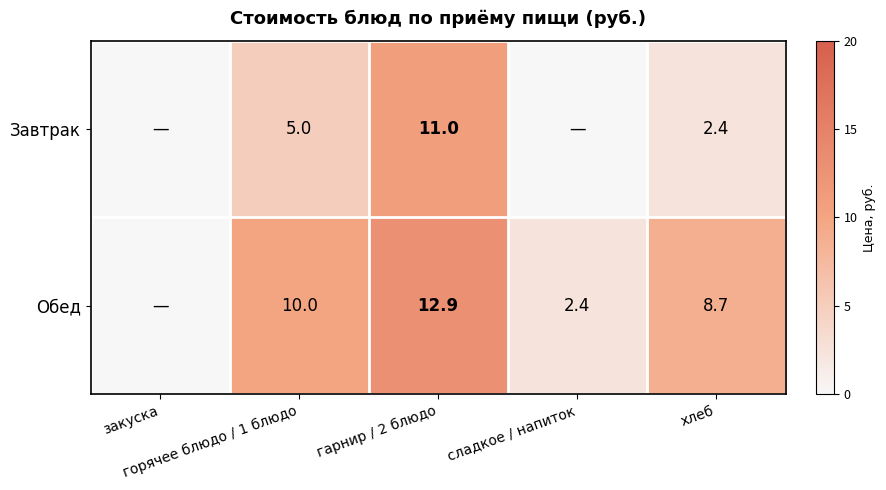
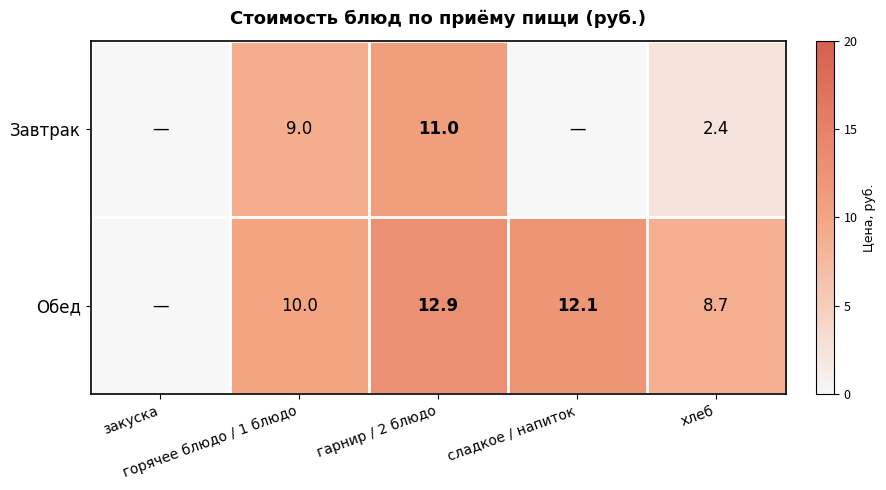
  {
    "Завтрак": {
-     "горячее блюдо / 1 блюдо": 5.0,
+     "горячее блюдо / 1 блюдо": 9.0,
      "гарнир / 2 блюдо": 11.0,
      "хлеб": 2.4
    },
    "Обед": {
      "горячее блюдо / 1 блюдо": 10.0,
      "гарнир / 2 блюдо": 12.9,
-     "сладкое / напиток": 2.4,
+     "сладкое / напиток": 12.1,
      "хлеб": 8.7
    }
  }
